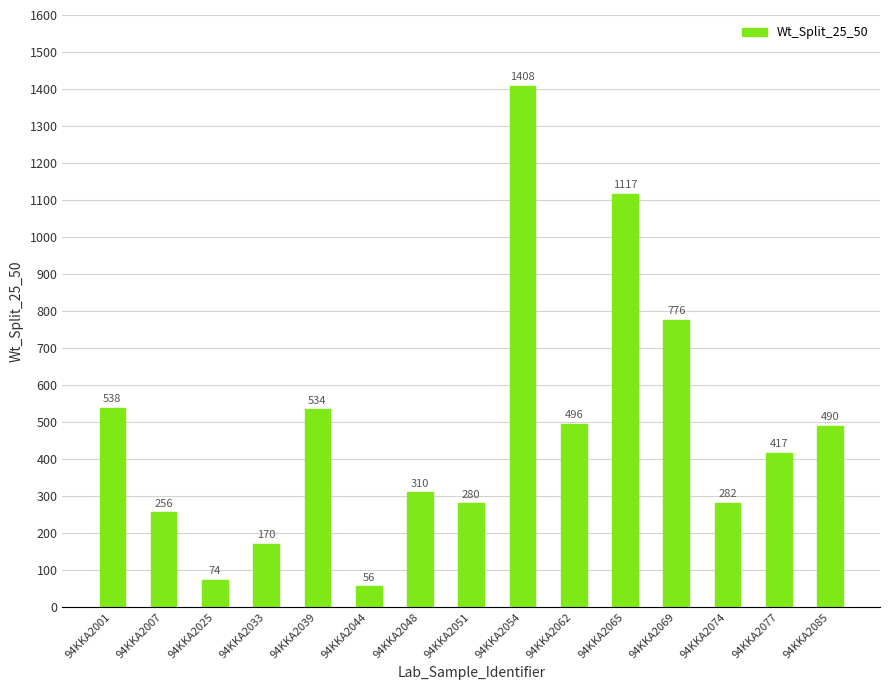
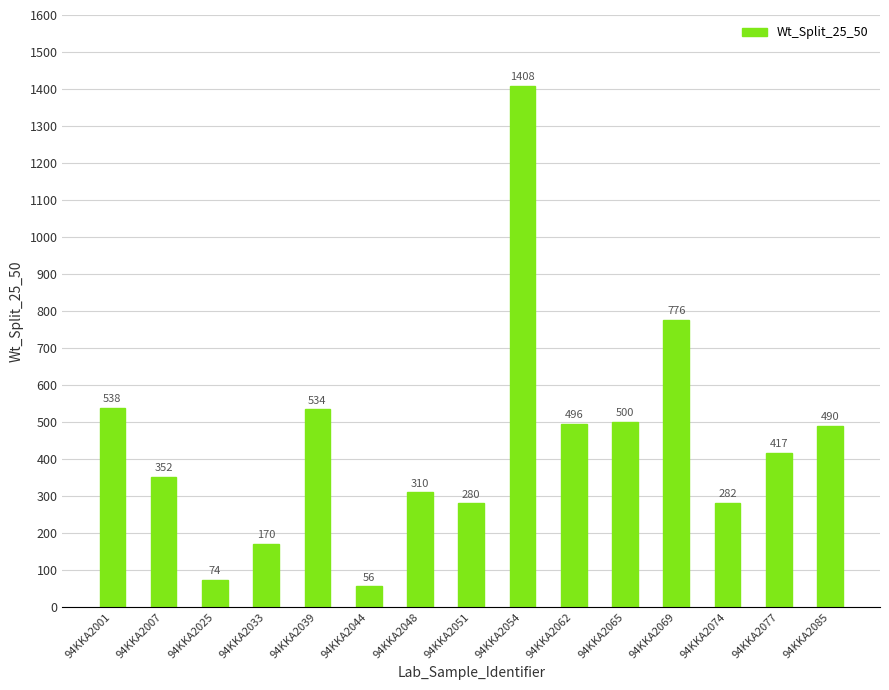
  {
    "94KKA2001": 538,
-   "94KKA2007": 256,
+   "94KKA2007": 352,
    "94KKA2025": 74,
    "94KKA2033": 170,
    "94KKA2039": 534,
    "94KKA2044": 56,
    "94KKA2048": 310,
    "94KKA2051": 280,
    "94KKA2054": 1408,
    "94KKA2062": 496,
-   "94KKA2065": 1117,
+   "94KKA2065": 500,
    "94KKA2069": 776,
    "94KKA2074": 282,
    "94KKA2077": 417,
    "94KKA2085": 490
  }
